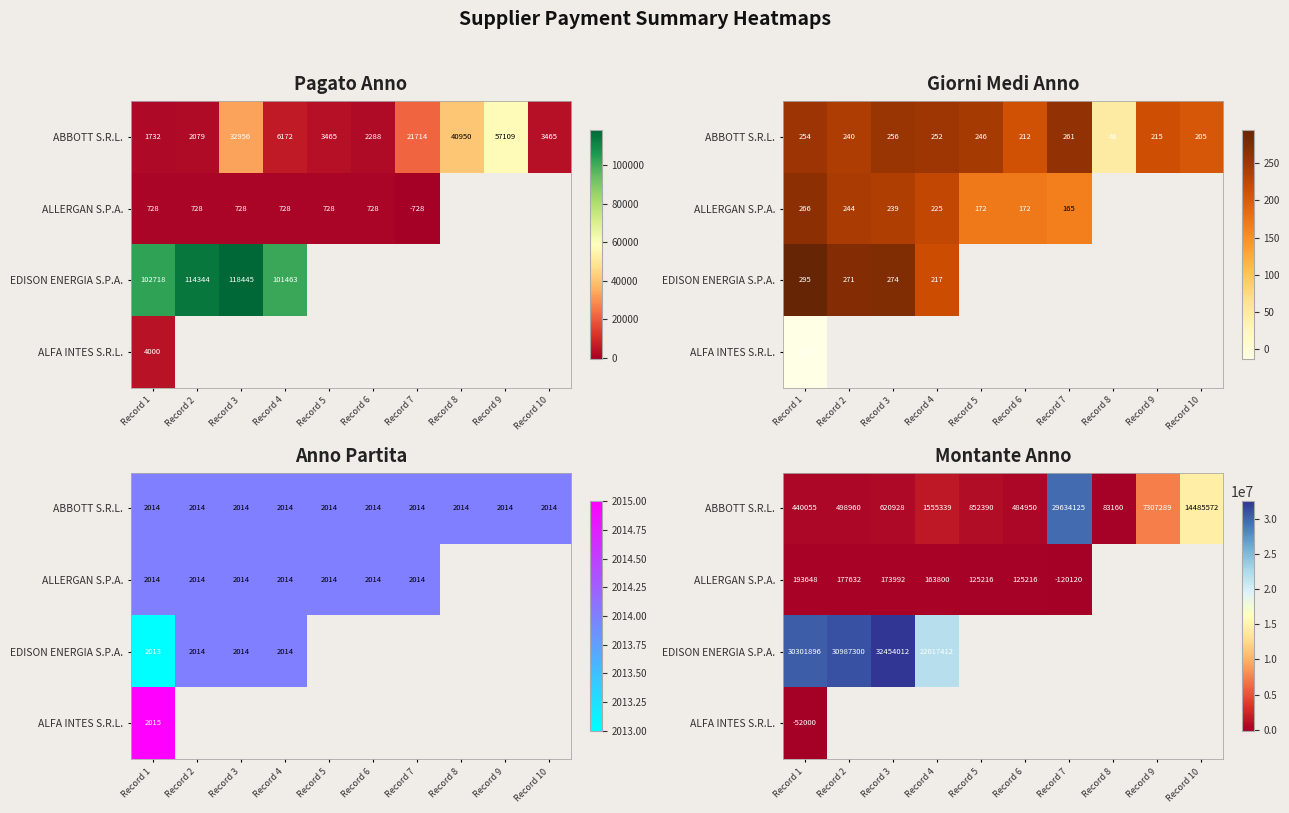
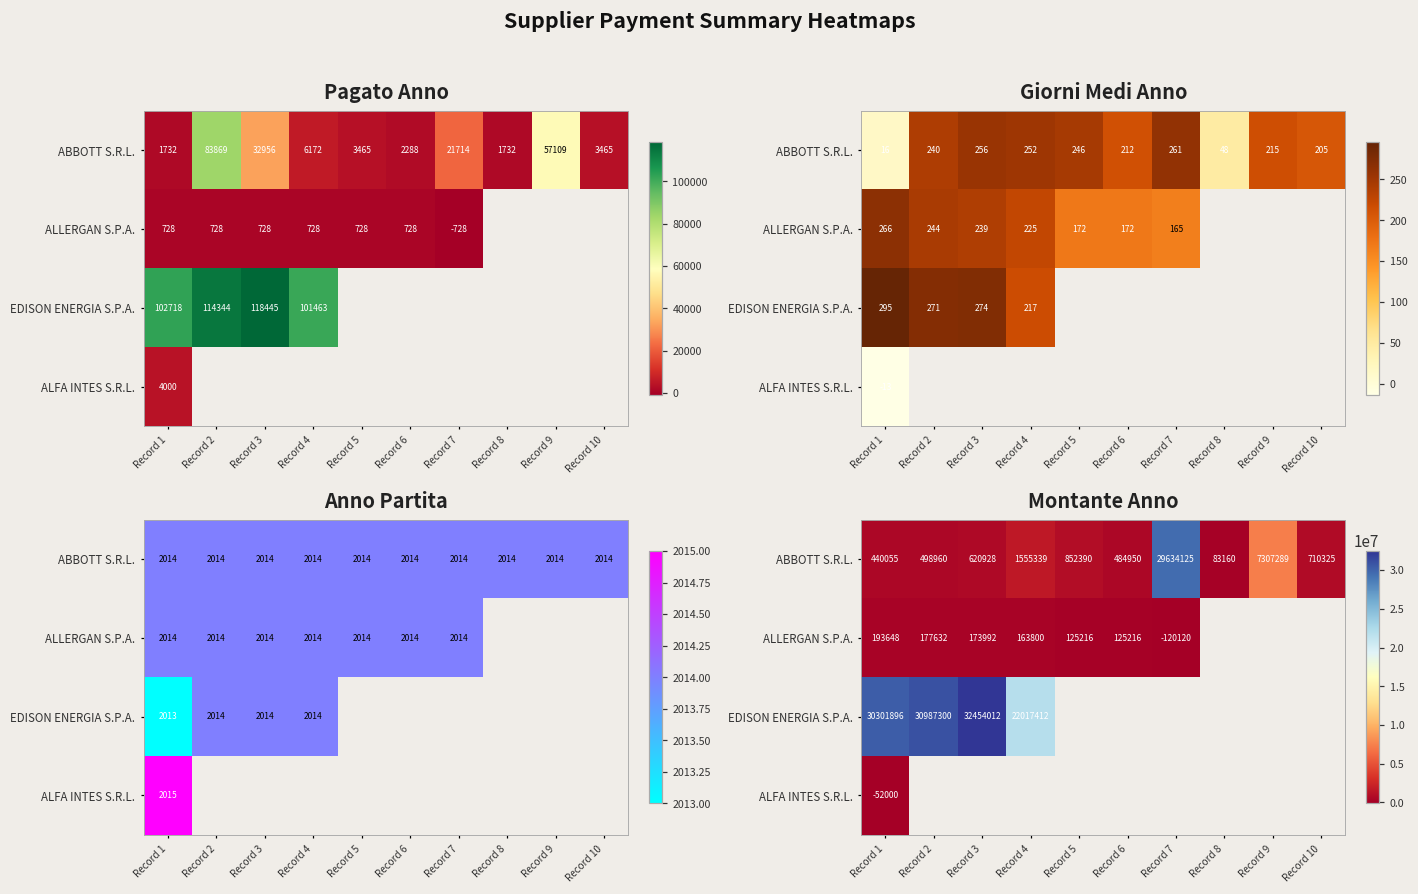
  {
    "Pagato Anno": {
      "ABBOTT S.R.L.": {
        "Record 1": 1732,
-       "Record 2": 2079,
+       "Record 2": 83869,
        "Record 3": 32956,
        "Record 4": 6172,
        "Record 5": 3465,
        "Record 6": 2288,
        "Record 7": 21714,
-       "Record 8": 40950,
+       "Record 8": 1732,
        "Record 9": 57109,
        "Record 10": 3465
      },
      "ALLERGAN S.P.A.": {
        "Record 1": 728,
        "Record 2": 728,
        "Record 3": 728,
        "Record 4": 728,
        "Record 5": 728,
        "Record 6": 728,
        "Record 7": -728
      },
      "EDISON ENERGIA S.P.A.": {
        "Record 1": 102718,
        "Record 2": 114344,
        "Record 3": 118445,
        "Record 4": 101463
      },
      "ALFA INTES S.R.L.": {
        "Record 1": 4000
      }
    },
    "Giorni Medi Anno": {
      "ABBOTT S.R.L.": {
-       "Record 1": 254,
+       "Record 1": 16,
        "Record 2": 240,
        "Record 3": 256,
        "Record 4": 252,
        "Record 5": 246,
        "Record 6": 212,
        "Record 7": 261,
        "Record 8": 48,
        "Record 9": 215,
        "Record 10": 205
      },
      "ALLERGAN S.P.A.": {
        "Record 1": 266,
        "Record 2": 244,
        "Record 3": 239,
        "Record 4": 225,
        "Record 5": 172,
        "Record 6": 172,
        "Record 7": 165
      },
      "EDISON ENERGIA S.P.A.": {
        "Record 1": 295,
        "Record 2": 271,
        "Record 3": 274,
        "Record 4": 217
      }
    },
    "Anno Partita": {
      "ABBOTT S.R.L.": {
        "Record 1": 2014,
        "Record 2": 2014,
        "Record 3": 2014,
        "Record 4": 2014,
        "Record 5": 2014,
        "Record 6": 2014,
        "Record 7": 2014,
        "Record 8": 2014,
        "Record 9": 2014,
        "Record 10": 2014
      },
      "ALLERGAN S.P.A.": {
        "Record 1": 2014,
        "Record 2": 2014,
        "Record 3": 2014,
        "Record 4": 2014,
        "Record 5": 2014,
        "Record 6": 2014,
        "Record 7": 2014
      },
      "EDISON ENERGIA S.P.A.": {
        "Record 1": 2013,
        "Record 2": 2014,
        "Record 3": 2014,
        "Record 4": 2014
      },
      "ALFA INTES S.R.L.": {
        "Record 1": 2015
      }
    },
    "Montante Anno": {
      "ABBOTT S.R.L.": {
        "Record 1": 440055,
        "Record 2": 498960,
        "Record 3": 620928,
        "Record 4": 1555339,
        "Record 5": 852390,
        "Record 6": 484950,
        "Record 7": 29634125,
        "Record 8": 83160,
        "Record 9": 7307289,
-       "Record 10": 14485572
+       "Record 10": 710325
      },
      "ALLERGAN S.P.A.": {
        "Record 1": 193648,
        "Record 2": 177632,
        "Record 3": 173992,
        "Record 4": 163800,
        "Record 5": 125216,
        "Record 6": 125216,
        "Record 7": -120120
      },
      "EDISON ENERGIA S.P.A.": {
        "Record 1": 30301896,
        "Record 2": 30987300,
        "Record 3": 32454012,
        "Record 4": 22017412
      },
      "ALFA INTES S.R.L.": {
        "Record 1": -52000
      }
    }
  }
